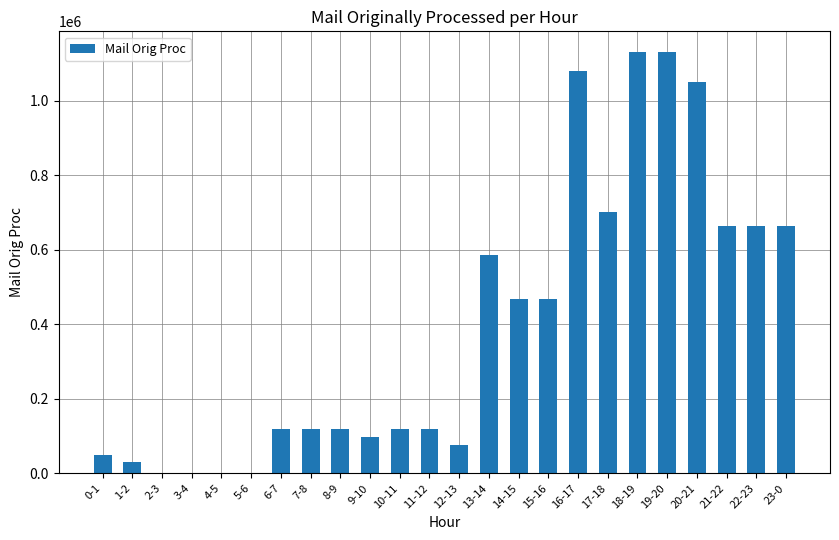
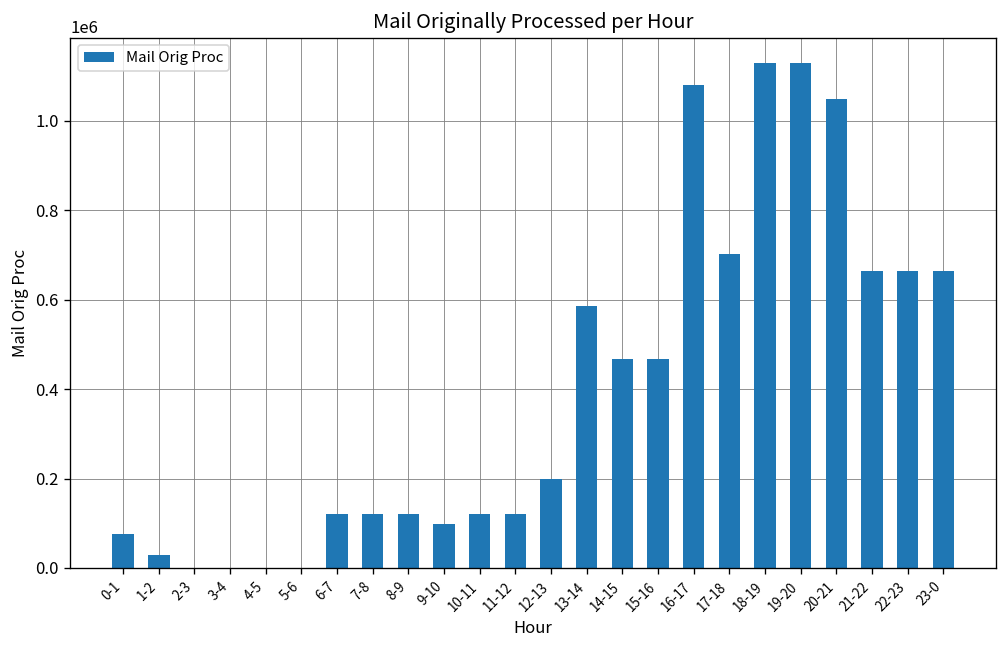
  {
-   "0-1": 50000,
+   "0-1": 80000,
    "1-2": 30000,
    "2-3": 0,
    "3-4": 0,
    "4-5": 0,
    "5-6": 0,
    "6-7": 120000,
    "7-8": 120000,
    "8-9": 120000,
    "9-10": 100000,
    "10-11": 120000,
    "11-12": 120000,
-   "12-13": 80000,
+   "12-13": 200000,
    "13-14": 590000,
    "14-15": 470000,
    "15-16": 470000,
    "16-17": 1080000,
    "17-18": 700000,
    "18-19": 1130000,
    "19-20": 1130000,
    "20-21": 1050000,
    "21-22": 660000,
    "22-23": 660000,
    "23-0": 660000
  }
